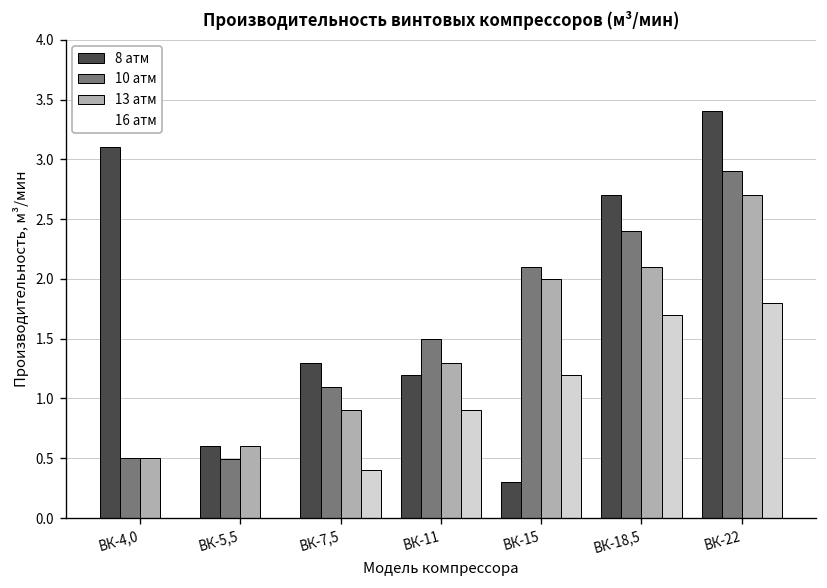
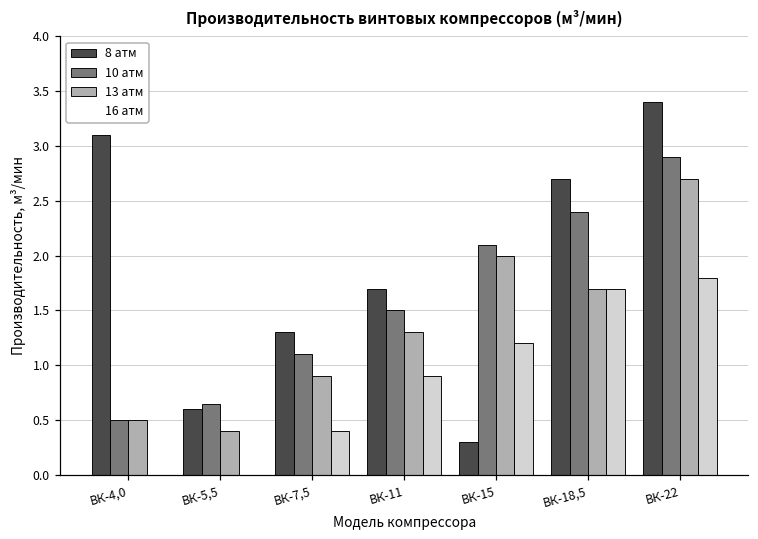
  {
    "8 атм": {
      "ВК-4,0": 3.1,
      "ВК-5,5": 0.6,
      "ВК-7,5": 1.3,
-     "ВК-11": 1.2,
+     "ВК-11": 1.7,
      "ВК-15": 0.3,
      "ВК-18,5": 2.7,
      "ВК-22": 3.4
    },
    "10 атм": {
      "ВК-4,0": 0.5,
-     "ВК-5,5": 0.5,
+     "ВК-5,5": 0.7,
      "ВК-7,5": 1.1,
      "ВК-11": 1.5,
      "ВК-15": 2.1,
      "ВК-18,5": 2.4,
      "ВК-22": 2.9
    },
    "13 атм": {
      "ВК-4,0": 0.5,
-     "ВК-5,5": 0.6,
+     "ВК-5,5": 0.4,
      "ВК-7,5": 0.9,
      "ВК-11": 1.3,
      "ВК-15": 2.0,
-     "ВК-18,5": 2.1,
+     "ВК-18,5": 1.7,
      "ВК-22": 2.7
    },
    "16 атм": {
      "ВК-4,0": 0.0,
      "ВК-5,5": 0.0,
      "ВК-7,5": 0.4,
      "ВК-11": 0.9,
      "ВК-15": 1.2,
      "ВК-18,5": 1.7,
      "ВК-22": 1.8
    }
  }
